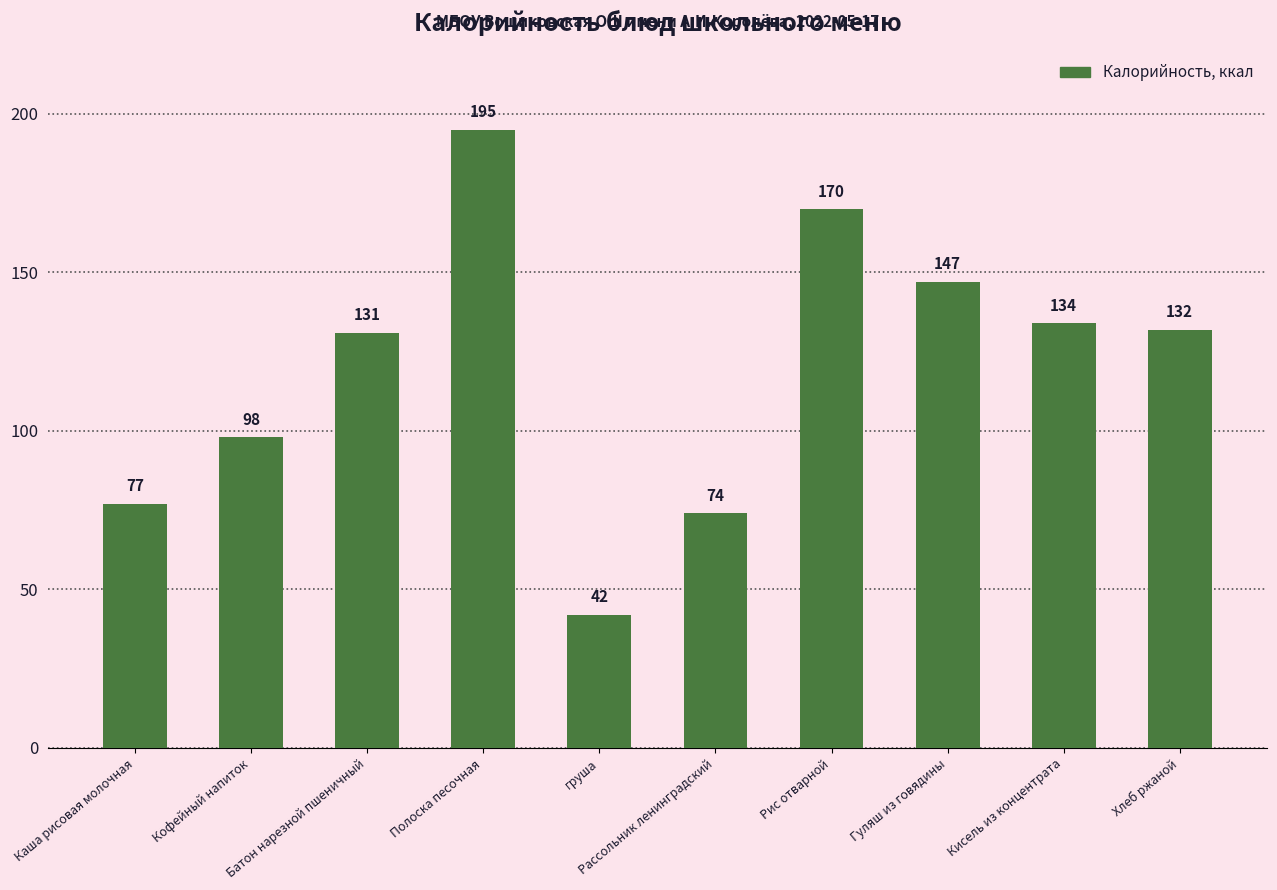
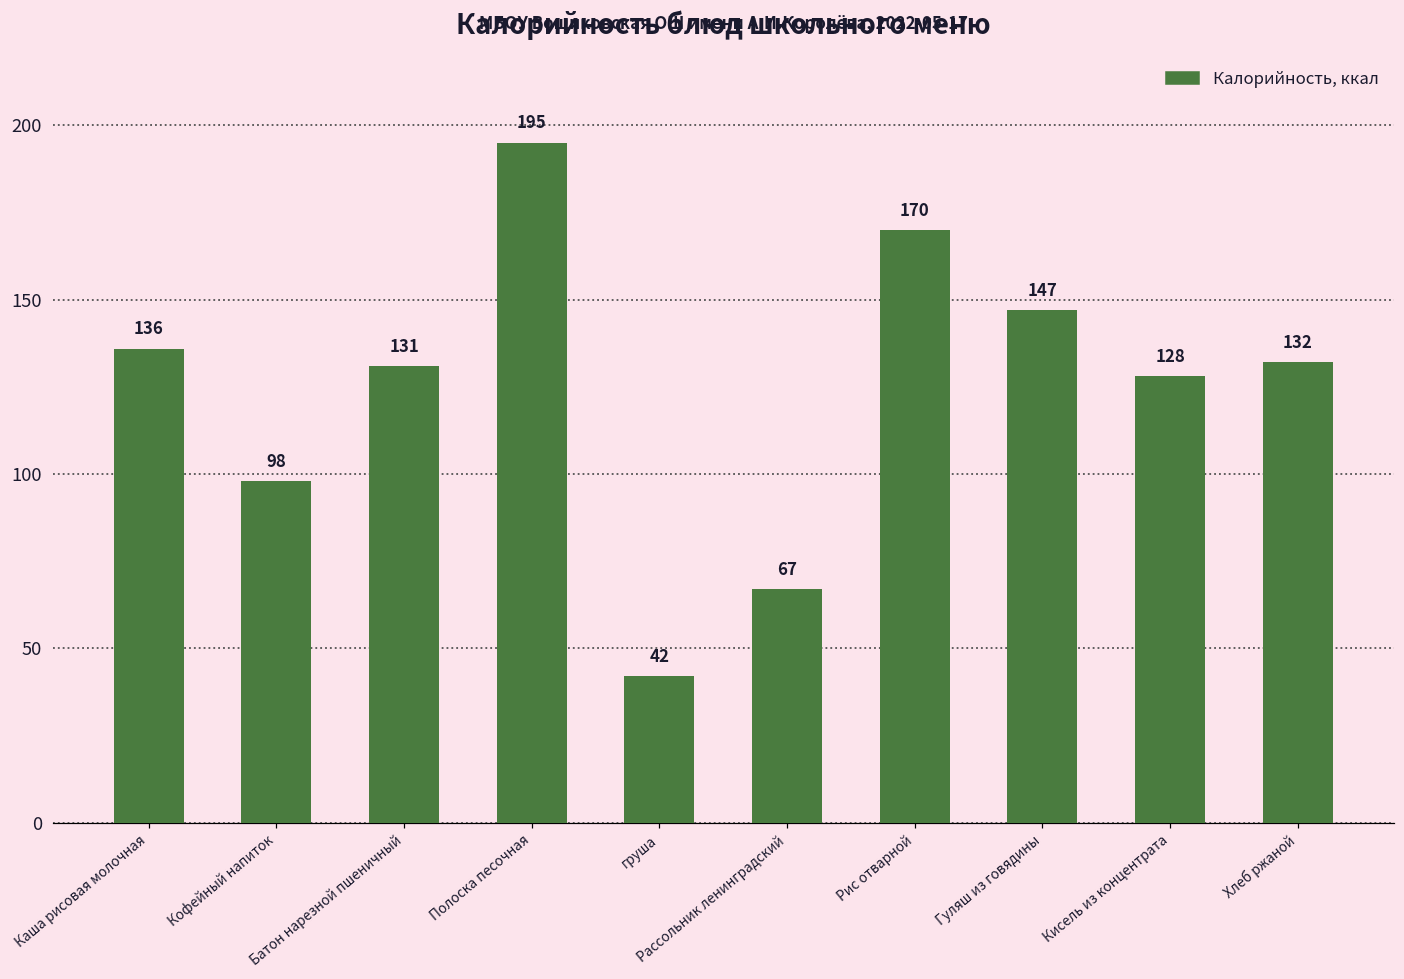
  {
-   "Каша рисовая молочная": 77,
+   "Каша рисовая молочная": 136,
    "Кофейный напиток": 98,
    "Батон нарезной пшеничный": 131,
    "Полоска песочная": 195,
    "груша": 42,
-   "Рассольник ленинградский": 74,
+   "Рассольник ленинградский": 67,
    "Рис отварной": 170,
    "Гуляш из говядины": 147,
-   "Кисель из концентрата": 134,
+   "Кисель из концентрата": 128,
    "Хлеб ржаной": 132
  }
